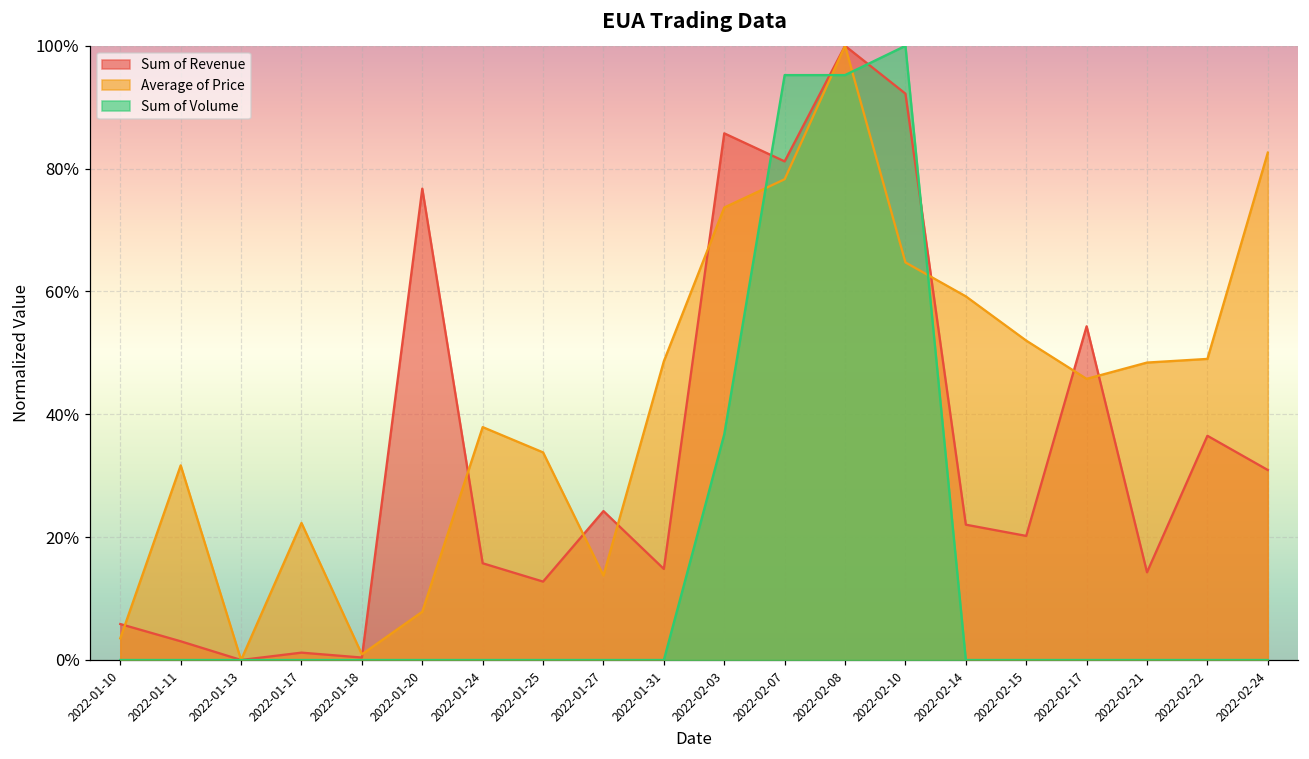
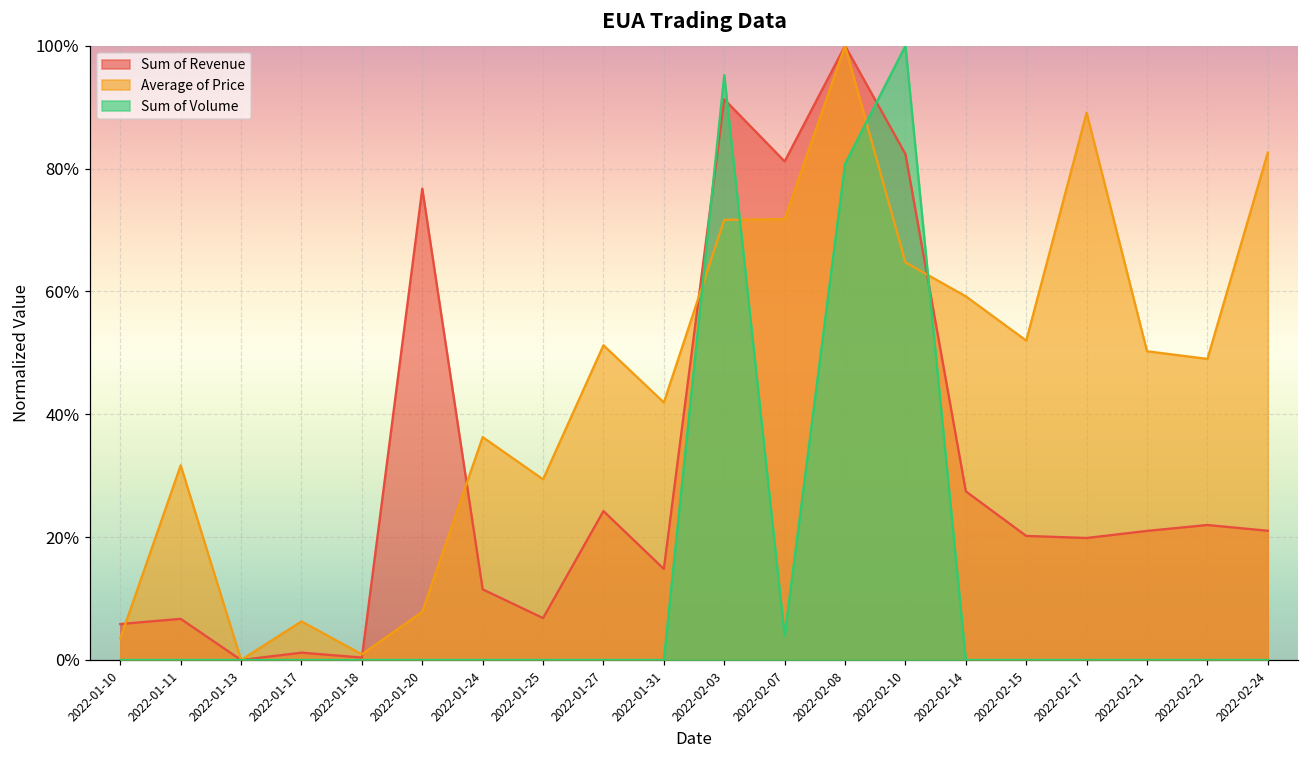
  {
    "Sum of Revenue": {
      "2022-01-10": "6%",
-     "2022-01-11": "3%",
+     "2022-01-11": "7%",
      "2022-01-17": "1%",
      "2022-01-20": "77%",
-     "2022-01-24": "16%",
-     "2022-01-25": "13%",
+     "2022-01-24": "12%",
+     "2022-01-25": "7%",
      "2022-01-27": "24%",
      "2022-01-31": "15%",
-     "2022-02-03": "86%",
+     "2022-02-03": "91%",
      "2022-02-07": "81%",
-     "2022-02-10": "92%",
-     "2022-02-14": "22%",
+     "2022-02-10": "82%",
+     "2022-02-14": "27%",
      "2022-02-15": "20%",
-     "2022-02-17": "54%",
-     "2022-02-21": "14%",
-     "2022-02-22": "37%",
-     "2022-02-24": "31%"
+     "2022-02-17": "20%",
+     "2022-02-21": "21%",
+     "2022-02-22": "22%",
+     "2022-02-24": "21%"
    },
    "Average of Price": {
      "2022-01-10": "4%",
      "2022-01-11": "32%",
-     "2022-01-17": "22%",
+     "2022-01-17": "6%",
      "2022-01-18": "1%",
      "2022-01-20": "8%",
-     "2022-01-24": "38%",
-     "2022-01-25": "34%",
-     "2022-01-27": "14%",
-     "2022-01-31": "49%",
-     "2022-02-03": "74%",
-     "2022-02-07": "78%",
+     "2022-01-24": "36%",
+     "2022-01-25": "29%",
+     "2022-01-27": "51%",
+     "2022-01-31": "42%",
+     "2022-02-03": "72%",
+     "2022-02-07": "72%",
      "2022-02-10": "65%",
      "2022-02-14": "59%",
      "2022-02-15": "52%",
-     "2022-02-17": "46%",
-     "2022-02-21": "48%",
+     "2022-02-17": "89%",
+     "2022-02-21": "50%",
      "2022-02-22": "49%",
      "2022-02-24": "83%"
    },
    "Sum of Volume": {
      "2022-01-10": "0%",
      "2022-01-11": "0%",
      "2022-01-17": "0%",
      "2022-01-20": "0%",
      "2022-01-24": "0%",
      "2022-01-25": "0%",
      "2022-01-27": "0%",
      "2022-01-31": "0%",
-     "2022-02-03": "37%",
-     "2022-02-07": "95%",
-     "2022-02-08": "95%",
+     "2022-02-03": "95%",
+     "2022-02-07": "4%",
+     "2022-02-08": "81%",
      "2022-02-10": "100%",
      "2022-02-14": "0%",
      "2022-02-15": "0%",
      "2022-02-17": "0%",
      "2022-02-21": "0%",
      "2022-02-22": "0%",
      "2022-02-24": "0%"
    }
  }
